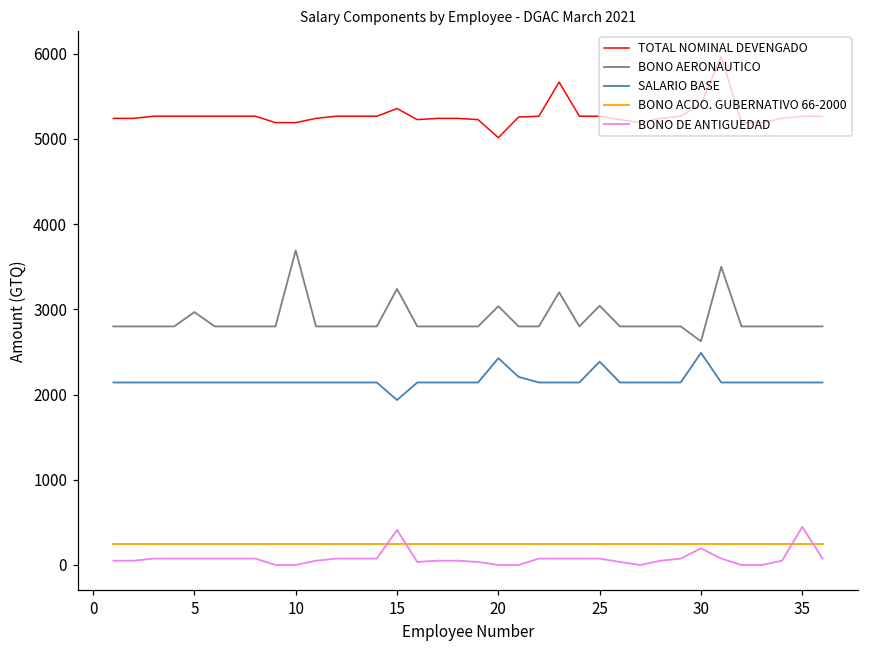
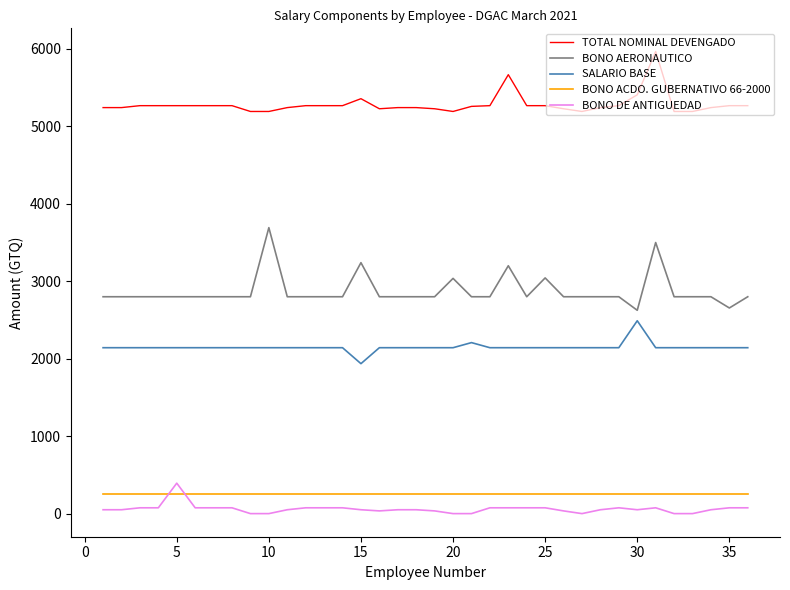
  {
    "TOTAL NOMINAL DEVENGADO": {
      "5": 5300,
      "10": 5200,
      "15": 5400,
-     "20": 5000,
+     "20": 5200,
      "25": 5300
    },
    "BONO AERONAUTICO": {
-     "5": 3000,
+     "5": 2800,
      "10": 3700,
      "15": 3200,
      "20": 3000,
      "25": 3000,
      "30": 2600,
-     "35": 2800
+     "35": 2700
    },
    "SALARIO BASE": {
      "5": 2100,
      "10": 2100,
      "15": 1900,
-     "20": 2400,
-     "25": 2400,
+     "20": 2100,
+     "25": 2100,
      "30": 2500,
      "35": 2100
    },
    "BONO ACDO. GUBERNATIVO 66-2000": {
      "5": 300,
      "10": 300,
      "15": 300,
      "20": 300,
      "25": 300,
      "30": 300,
      "35": 300
    },
    "BONO DE ANTIGUEDAD": {
-     "5": 100,
+     "5": 400,
      "10": 0,
-     "15": 400,
+     "15": 100,
      "20": 0,
      "25": 100,
-     "30": 200,
-     "35": 400
+     "30": 100,
+     "35": 100
    }
  }
